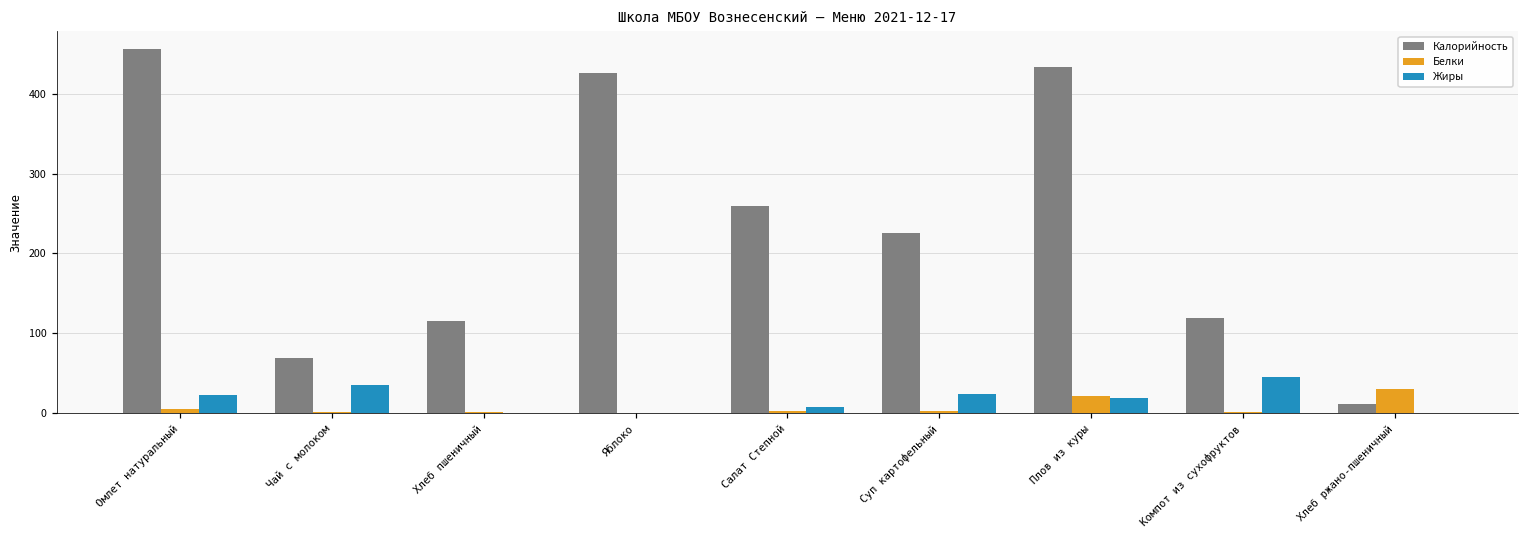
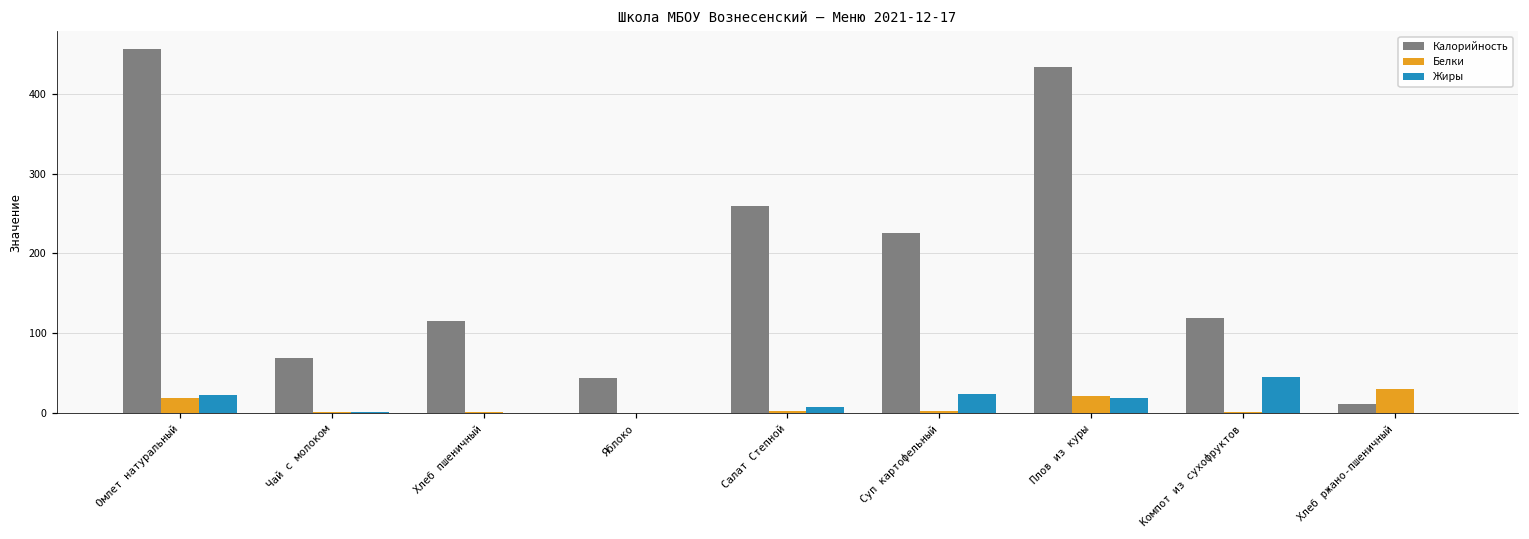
  {
    "Калорийность": {
      "Омлет натуральный": 460,
      "Чай с молоком": 70,
      "Хлеб пшеничный": 120,
-     "Яблоко": 430,
+     "Яблоко": 40,
      "Салат Степной": 260,
      "Суп картофельный": 230,
      "Плов из куры": 430,
      "Компот из сухофруктов": 120,
      "Хлеб ржано-пшеничный": 10
    },
    "Белки": {
-     "Омлет натуральный": 10,
+     "Омлет натуральный": 20,
      "Плов из куры": 20,
      "Хлеб ржано-пшеничный": 30
    },
    "Жиры": {
      "Омлет натуральный": 20,
-     "Чай с молоком": 40,
+     "Чай с молоком": 0,
      "Салат Степной": 10,
      "Суп картофельный": 20,
      "Плов из куры": 20,
      "Компот из сухофруктов": 50
    }
  }
